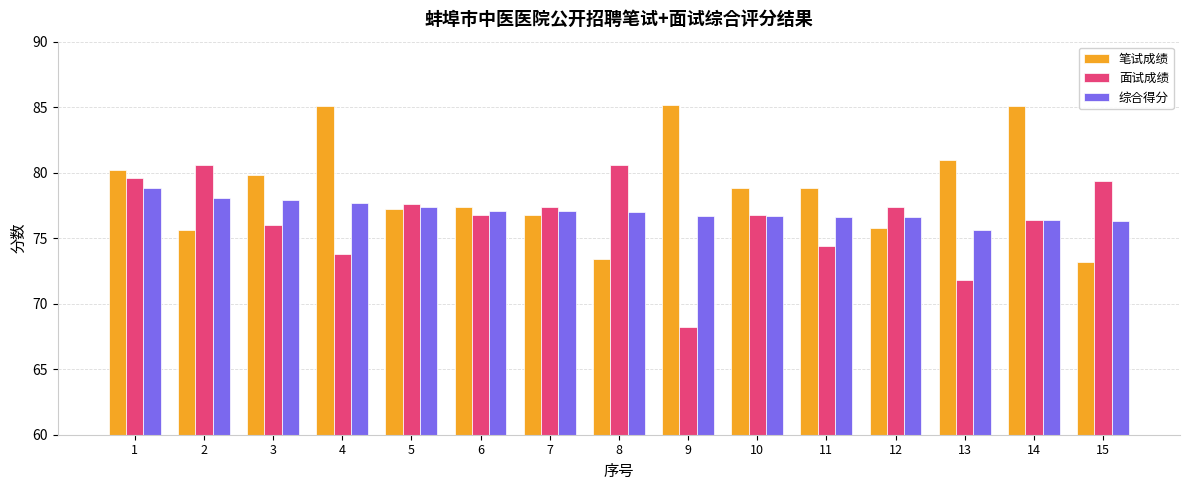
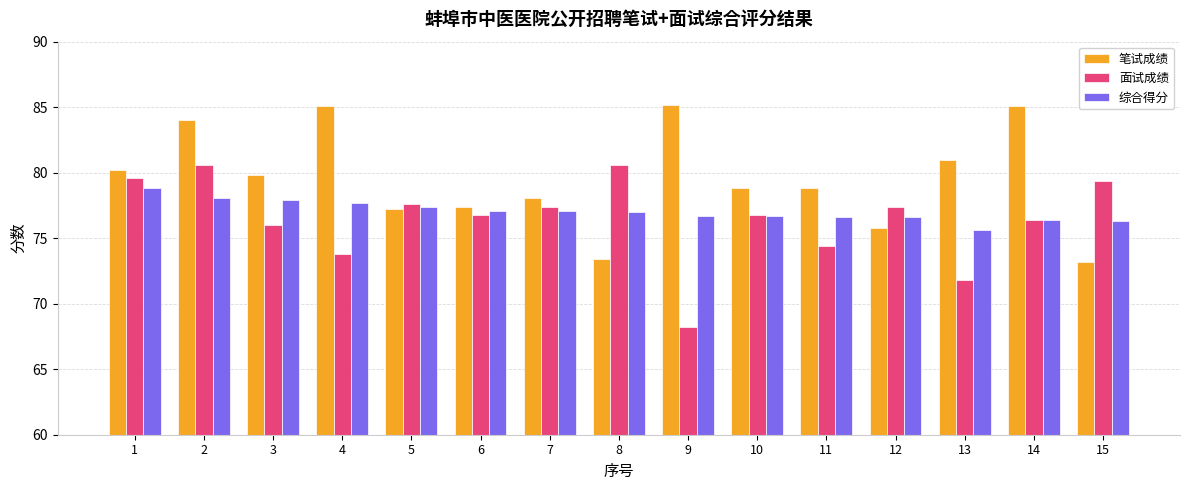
  {
    "笔试成绩": {
      "1": 80.2,
-     "2": 75.6,
+     "2": 84.0,
      "3": 79.8,
      "4": 85.1,
      "5": 77.2,
      "6": 77.4,
-     "7": 76.8,
+     "7": 78.1,
      "8": 73.4,
      "9": 85.2,
      "10": 78.8,
      "11": 78.8,
      "12": 75.8,
      "13": 81.0,
      "14": 85.1,
      "15": 73.2
    },
    "面试成绩": {
      "1": 79.6,
      "2": 80.6,
      "3": 76.0,
      "4": 73.8,
      "5": 77.6,
      "6": 76.8,
      "7": 77.4,
      "8": 80.6,
      "9": 68.2,
      "10": 76.8,
      "11": 74.4,
      "12": 77.4,
      "13": 71.8,
      "14": 76.4,
      "15": 79.4
    },
    "综合得分": {
      "1": 78.8,
      "2": 78.1,
      "3": 77.9,
      "4": 77.7,
      "5": 77.4,
      "6": 77.1,
      "7": 77.1,
      "8": 77.0,
      "9": 76.7,
      "10": 76.7,
      "11": 76.6,
      "12": 76.6,
      "13": 75.6,
      "14": 76.4,
      "15": 76.3
    }
  }
